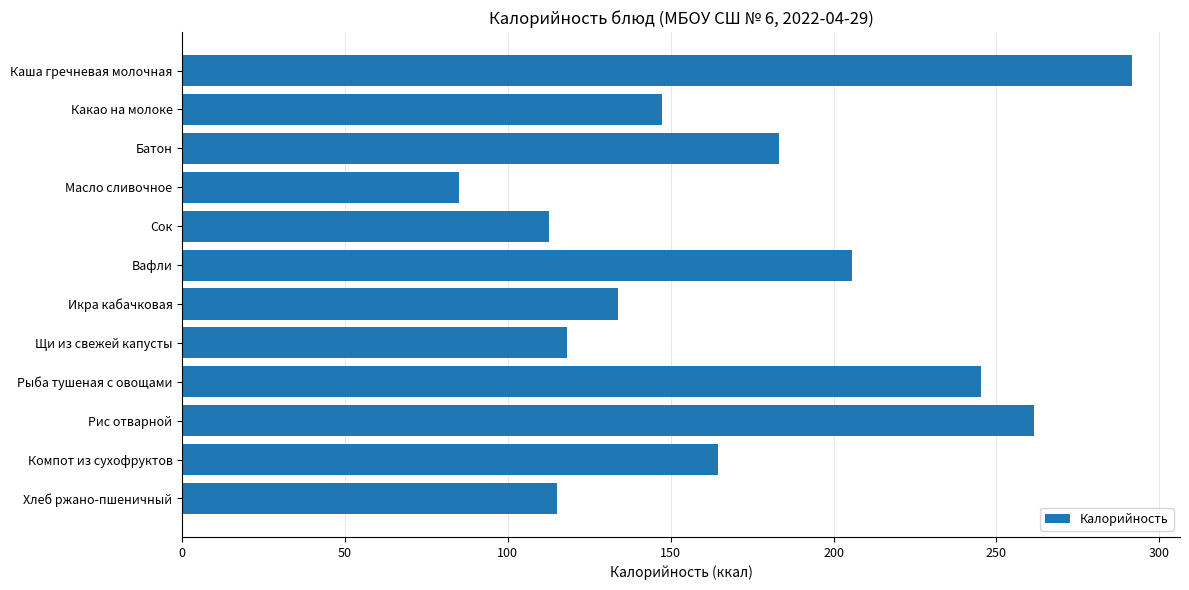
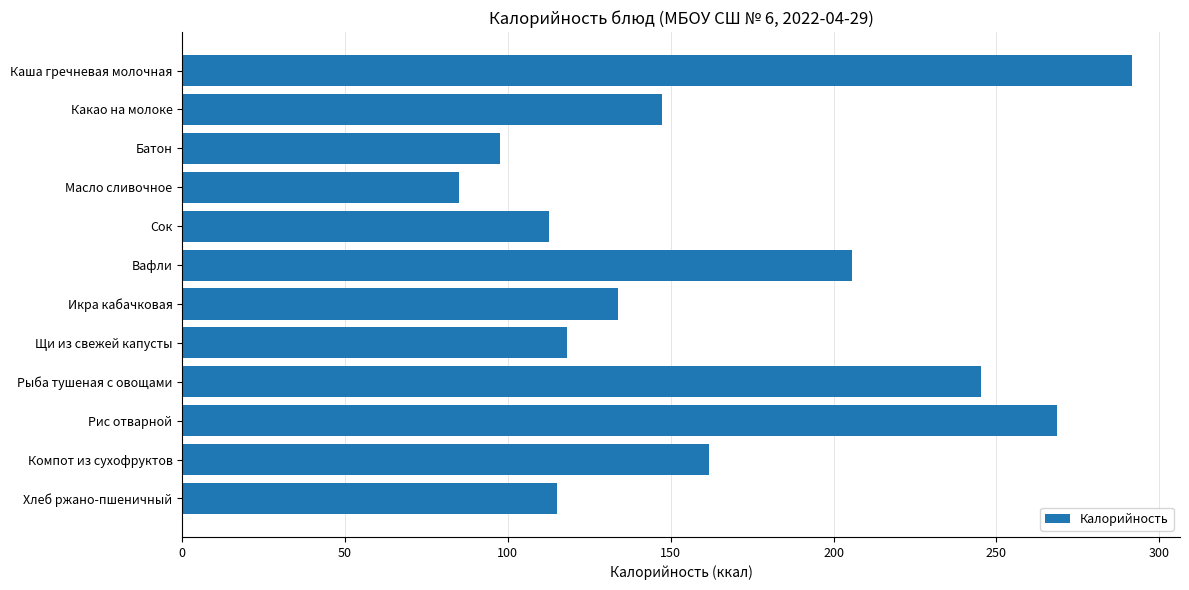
  {
    "Каша гречневая молочная": 292,
    "Какао на молоке": 147,
-   "Батон": 183,
+   "Батон": 98,
    "Масло сливочное": 85,
    "Сок": 113,
    "Вафли": 206,
    "Икра кабачковая": 134,
    "Щи из свежей капусты": 118,
    "Рыба тушеная с овощами": 245,
-   "Рис отварной": 262,
-   "Компот из сухофруктов": 165,
+   "Рис отварной": 269,
+   "Компот из сухофруктов": 162,
    "Хлеб ржано-пшеничный": 115
  }
